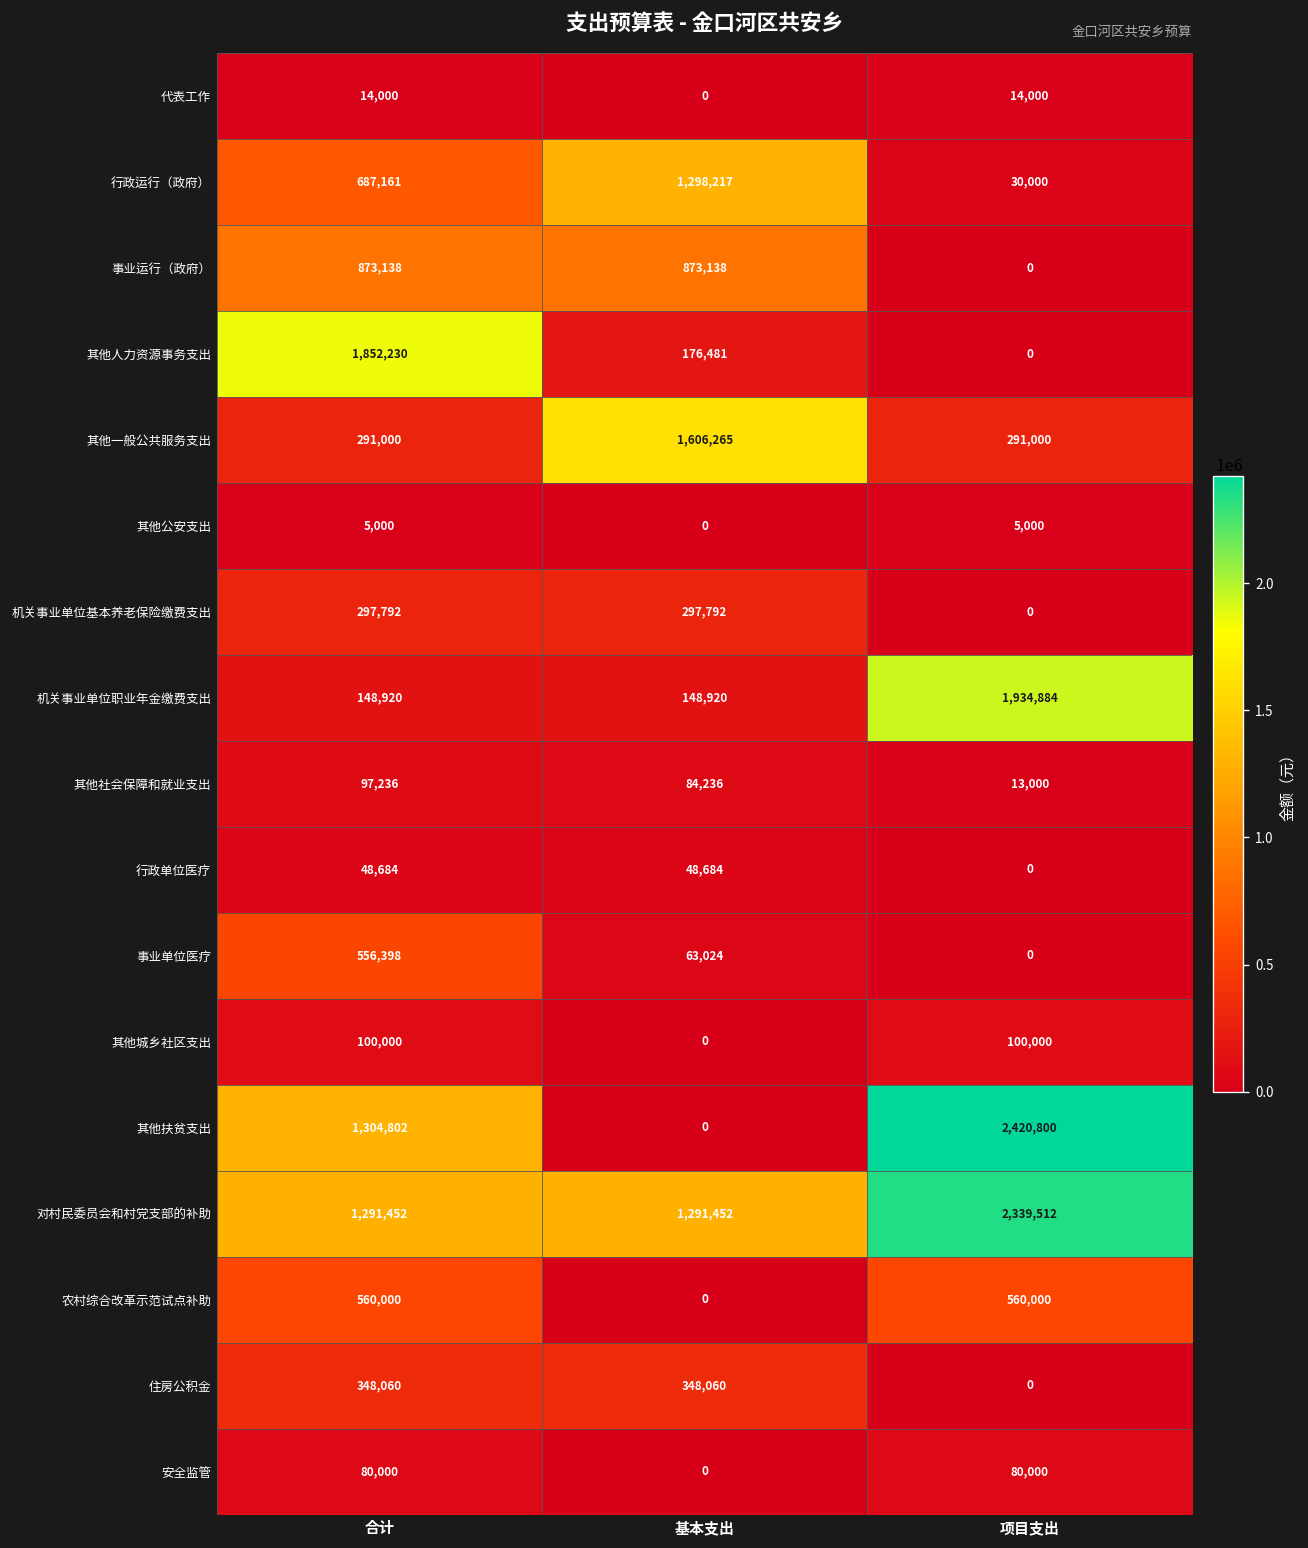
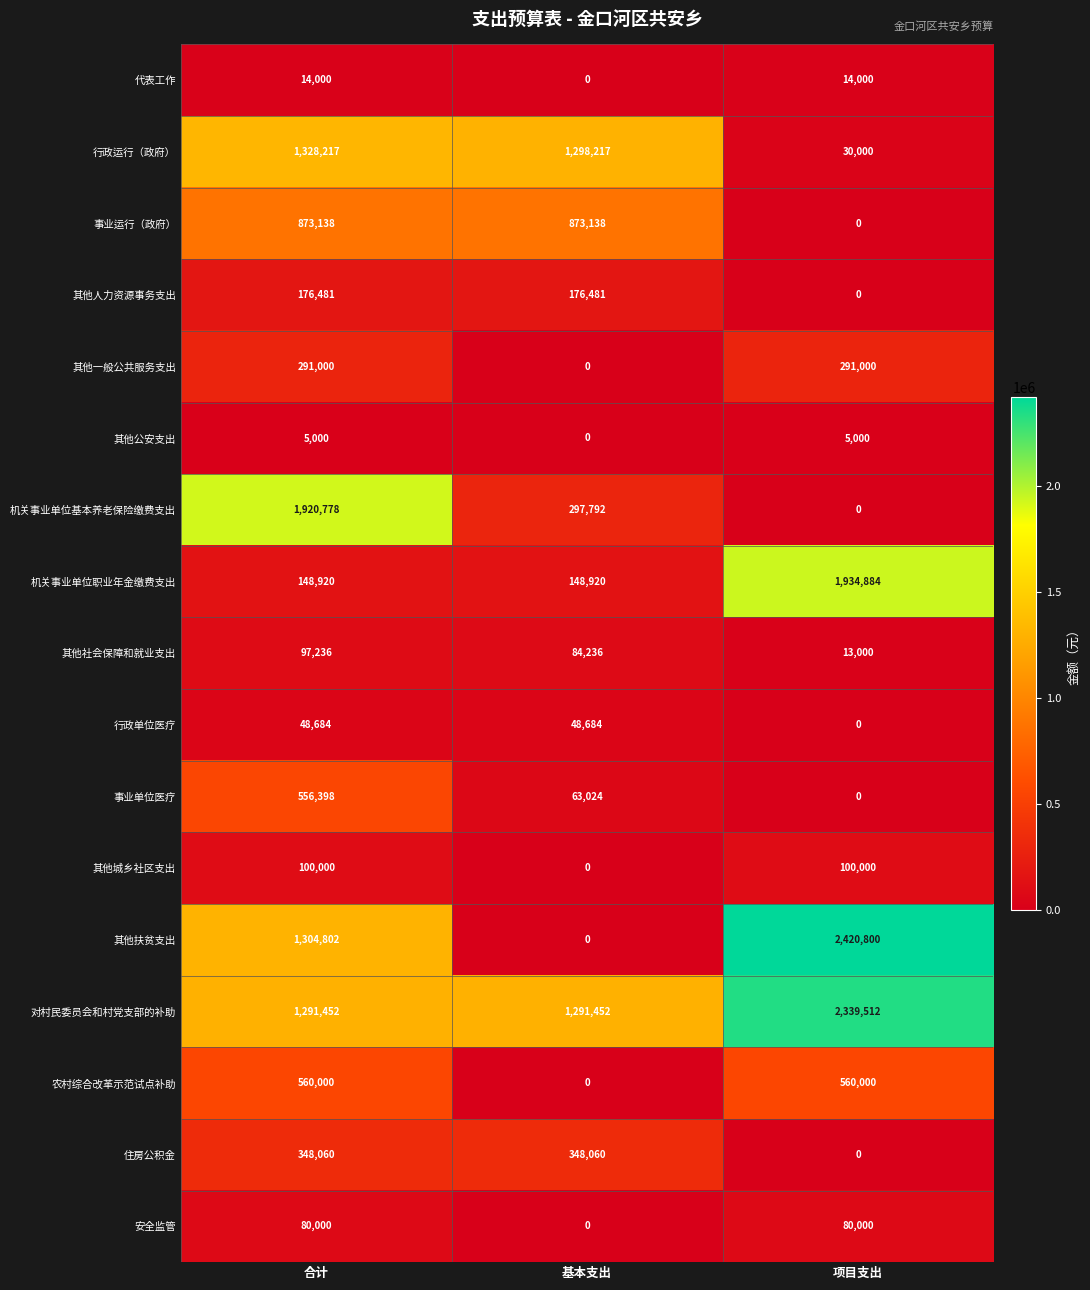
  {
    "代表工作": {
      "合计": "14,000",
      "基本支出": "0",
      "项目支出": "14,000"
    },
    "行政运行（政府）": {
-     "合计": "687,161",
+     "合计": "1,328,217",
      "基本支出": "1,298,217",
      "项目支出": "30,000"
    },
    "事业运行（政府）": {
      "合计": "873,138",
      "基本支出": "873,138",
      "项目支出": "0"
    },
    "其他人力资源事务支出": {
-     "合计": "1,852,230",
+     "合计": "176,481",
      "基本支出": "176,481",
      "项目支出": "0"
    },
    "其他一般公共服务支出": {
      "合计": "291,000",
-     "基本支出": "1,606,265",
+     "基本支出": "0",
      "项目支出": "291,000"
    },
    "其他公安支出": {
      "合计": "5,000",
      "基本支出": "0",
      "项目支出": "5,000"
    },
    "机关事业单位基本养老保险缴费支出": {
-     "合计": "297,792",
+     "合计": "1,920,778",
      "基本支出": "297,792",
      "项目支出": "0"
    },
    "机关事业单位职业年金缴费支出": {
      "合计": "148,920",
      "基本支出": "148,920",
      "项目支出": "1,934,884"
    },
    "其他社会保障和就业支出": {
      "合计": "97,236",
      "基本支出": "84,236",
      "项目支出": "13,000"
    },
    "行政单位医疗": {
      "合计": "48,684",
      "基本支出": "48,684",
      "项目支出": "0"
    },
    "事业单位医疗": {
      "合计": "556,398",
      "基本支出": "63,024",
      "项目支出": "0"
    },
    "其他城乡社区支出": {
      "合计": "100,000",
      "基本支出": "0",
      "项目支出": "100,000"
    },
    "其他扶贫支出": {
      "合计": "1,304,802",
      "基本支出": "0",
      "项目支出": "2,420,800"
    },
    "对村民委员会和村党支部的补助": {
      "合计": "1,291,452",
      "基本支出": "1,291,452",
      "项目支出": "2,339,512"
    },
    "农村综合改革示范试点补助": {
      "合计": "560,000",
      "基本支出": "0",
      "项目支出": "560,000"
    },
    "住房公积金": {
      "合计": "348,060",
      "基本支出": "348,060",
      "项目支出": "0"
    },
    "安全监管": {
      "合计": "80,000",
      "基本支出": "0",
      "项目支出": "80,000"
    }
  }
